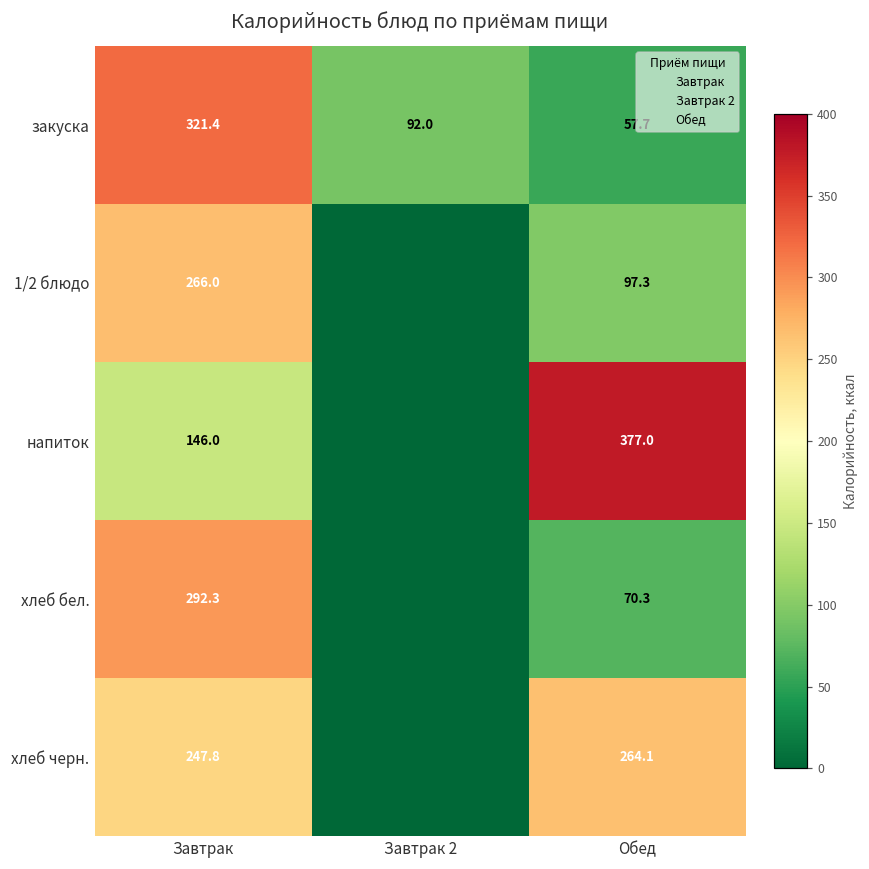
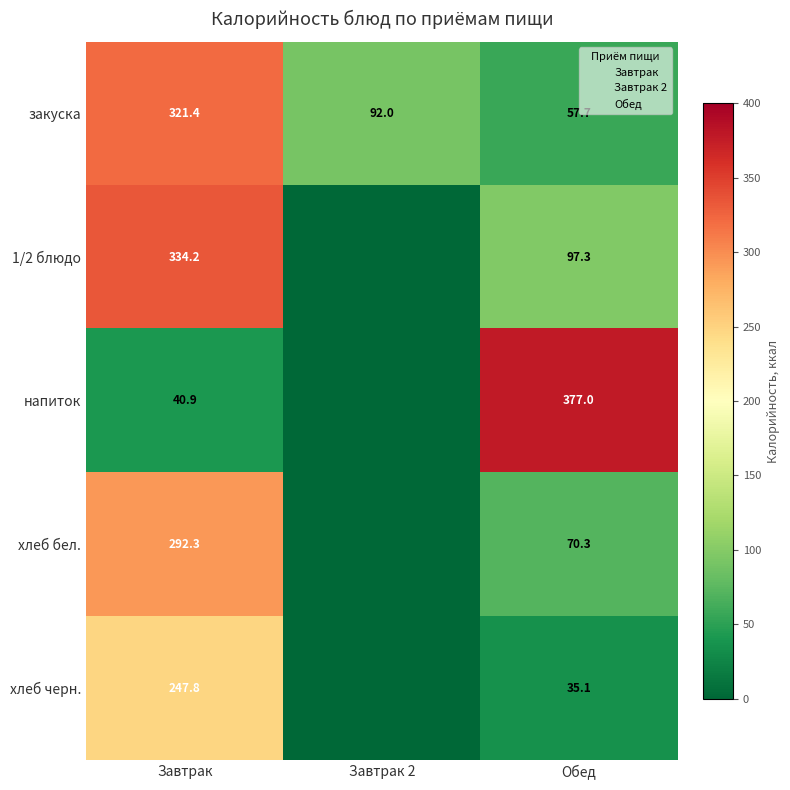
  {
    "закуска": {
      "Завтрак": 321.4,
      "Завтрак 2": 92.0
    },
    "1/2 блюдо": {
-     "Завтрак": 266.0,
+     "Завтрак": 334.2,
      "Обед": 97.3
    },
    "напиток": {
-     "Завтрак": 146.0,
+     "Завтрак": 40.9,
      "Обед": 377.0
    },
    "хлеб бел.": {
      "Завтрак": 292.3,
      "Обед": 70.3
    },
    "хлеб черн.": {
      "Завтрак": 247.8,
-     "Обед": 264.1
+     "Обед": 35.1
    }
  }
